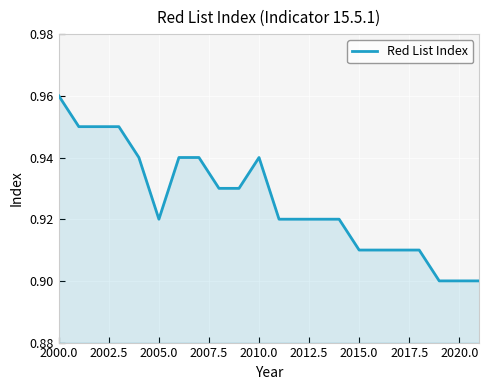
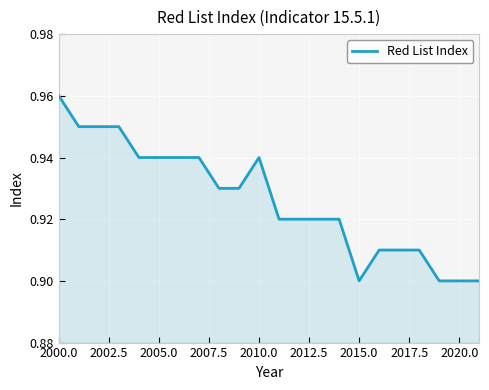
  {
    "2000.0": 0.96,
-   "2005.0": 0.92,
+   "2005.0": 0.94,
    "2010.0": 0.94,
-   "2015.0": 0.91,
+   "2015.0": 0.90,
    "2020.0": 0.90
  }
